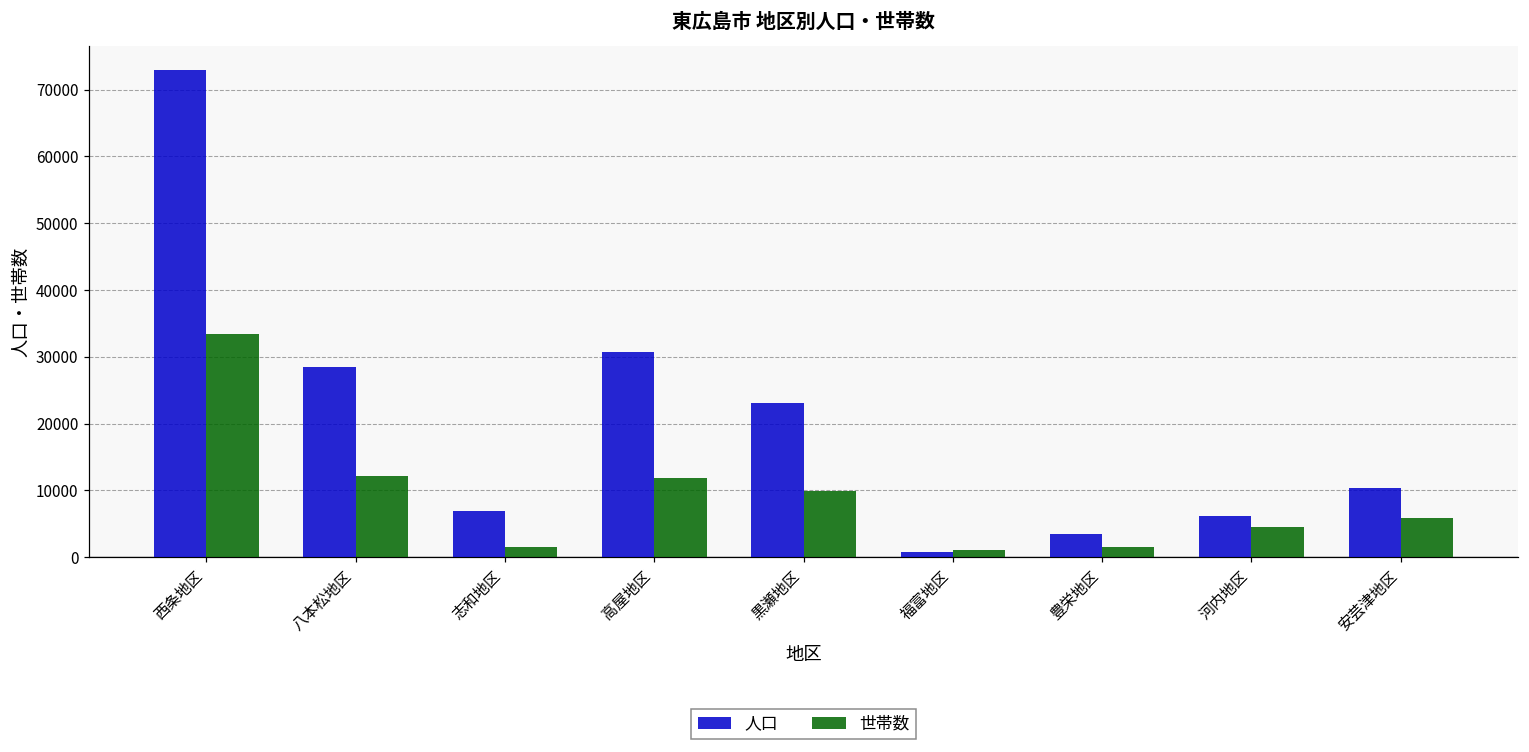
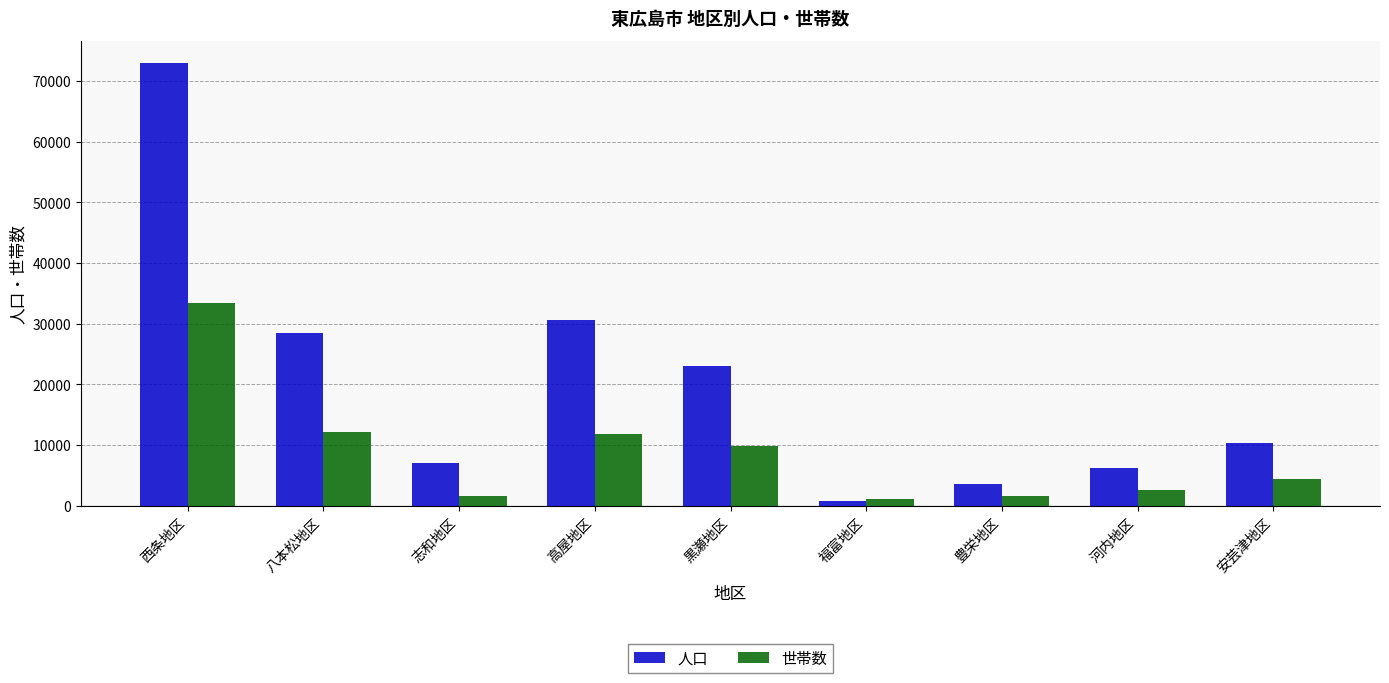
  {
    "人口": {
      "西条地区": 73000,
      "八本松地区": 28000,
      "志和地区": 7000,
      "高屋地区": 31000,
      "黒瀬地区": 23000,
      "福富地区": 1000,
      "豊栄地区": 4000,
      "河内地区": 6000,
      "安芸津地区": 10000
    },
    "世帯数": {
      "西条地区": 33000,
      "八本松地区": 12000,
      "志和地区": 2000,
      "高屋地区": 12000,
      "黒瀬地区": 10000,
      "福富地区": 1000,
      "豊栄地区": 2000,
-     "河内地区": 4000,
-     "安芸津地区": 6000
+     "河内地区": 3000,
+     "安芸津地区": 4000
    }
  }
